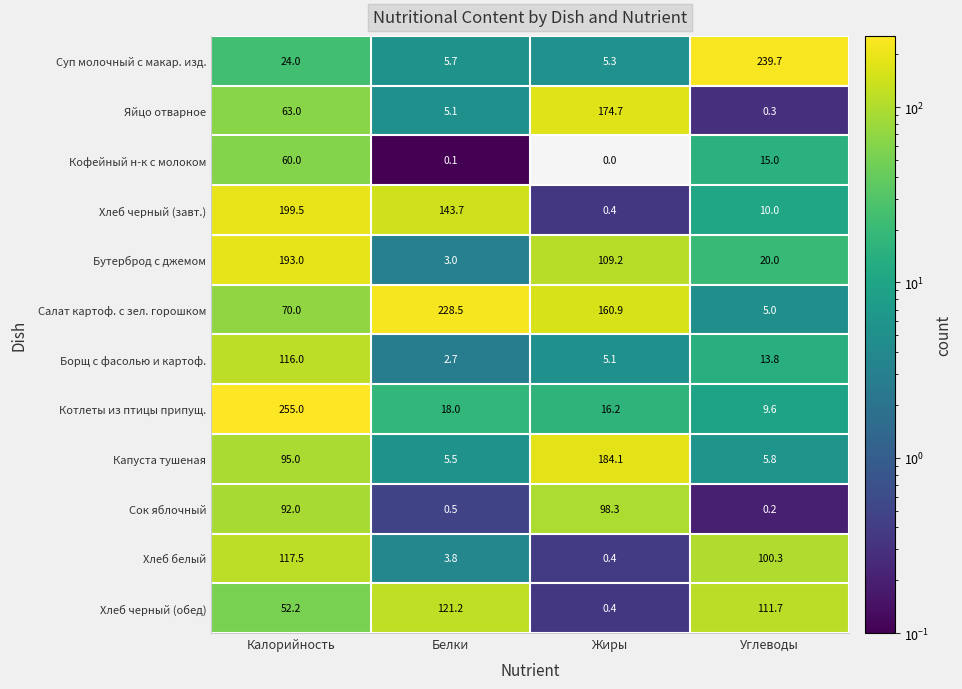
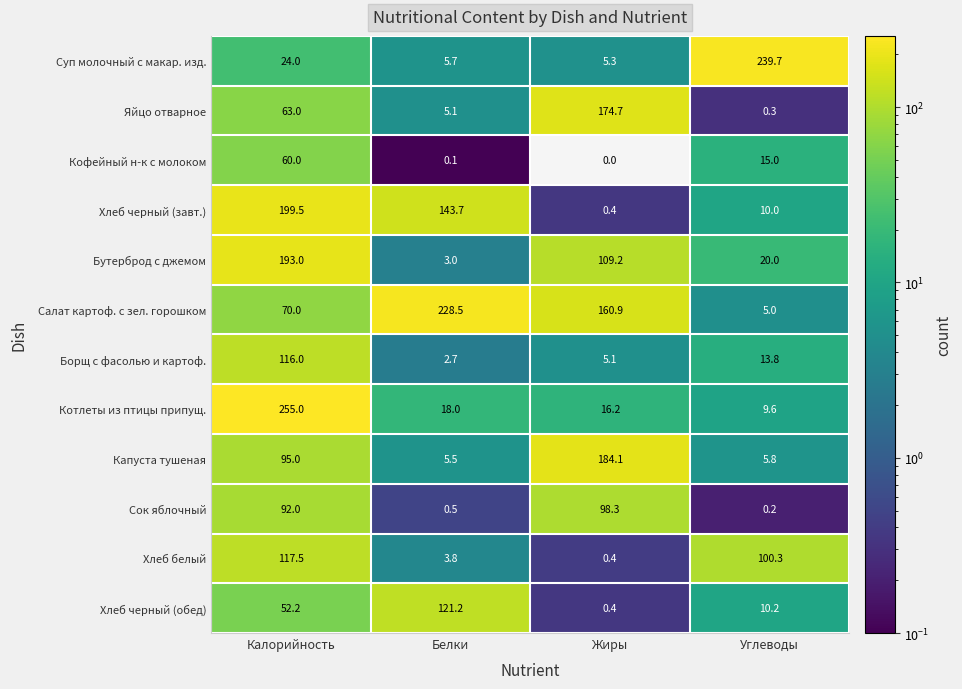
  {
    "Суп молочный с макар. изд.": {
      "Калорийность": 24.0,
      "Белки": 5.7,
      "Жиры": 5.3,
      "Углеводы": 239.7
    },
    "Яйцо отварное": {
      "Калорийность": 63.0,
      "Белки": 5.1,
      "Жиры": 174.7,
      "Углеводы": 0.3
    },
    "Кофейный н-к с молоком": {
      "Калорийность": 60.0,
      "Белки": 0.1,
      "Жиры": 0.0,
      "Углеводы": 15.0
    },
    "Хлеб черный (завт.)": {
      "Калорийность": 199.5,
      "Белки": 143.7,
      "Жиры": 0.4,
      "Углеводы": 10.0
    },
    "Бутерброд с джемом": {
      "Калорийность": 193.0,
      "Белки": 3.0,
      "Жиры": 109.2,
      "Углеводы": 20.0
    },
    "Салат картоф. с зел. горошком": {
      "Калорийность": 70.0,
      "Белки": 228.5,
      "Жиры": 160.9,
      "Углеводы": 5.0
    },
    "Борщ с фасолью и картоф.": {
      "Калорийность": 116.0,
      "Белки": 2.7,
      "Жиры": 5.1,
      "Углеводы": 13.8
    },
    "Котлеты из птицы припущ.": {
      "Калорийность": 255.0,
      "Белки": 18.0,
      "Жиры": 16.2,
      "Углеводы": 9.6
    },
    "Капуста тушеная": {
      "Калорийность": 95.0,
      "Белки": 5.5,
      "Жиры": 184.1,
      "Углеводы": 5.8
    },
    "Сок яблочный": {
      "Калорийность": 92.0,
      "Белки": 0.5,
      "Жиры": 98.3,
      "Углеводы": 0.2
    },
    "Хлеб белый": {
      "Калорийность": 117.5,
      "Белки": 3.8,
      "Жиры": 0.4,
      "Углеводы": 100.3
    },
    "Хлеб черный (обед)": {
      "Калорийность": 52.2,
      "Белки": 121.2,
      "Жиры": 0.4,
-     "Углеводы": 111.7
+     "Углеводы": 10.2
    }
  }
